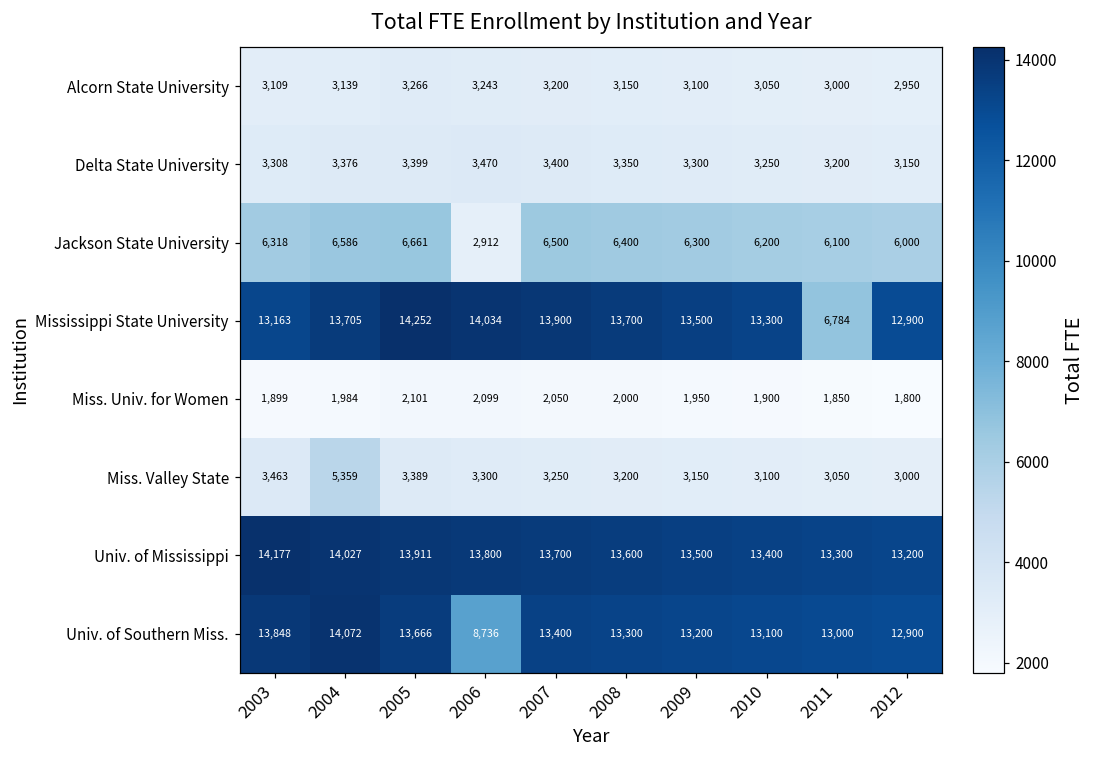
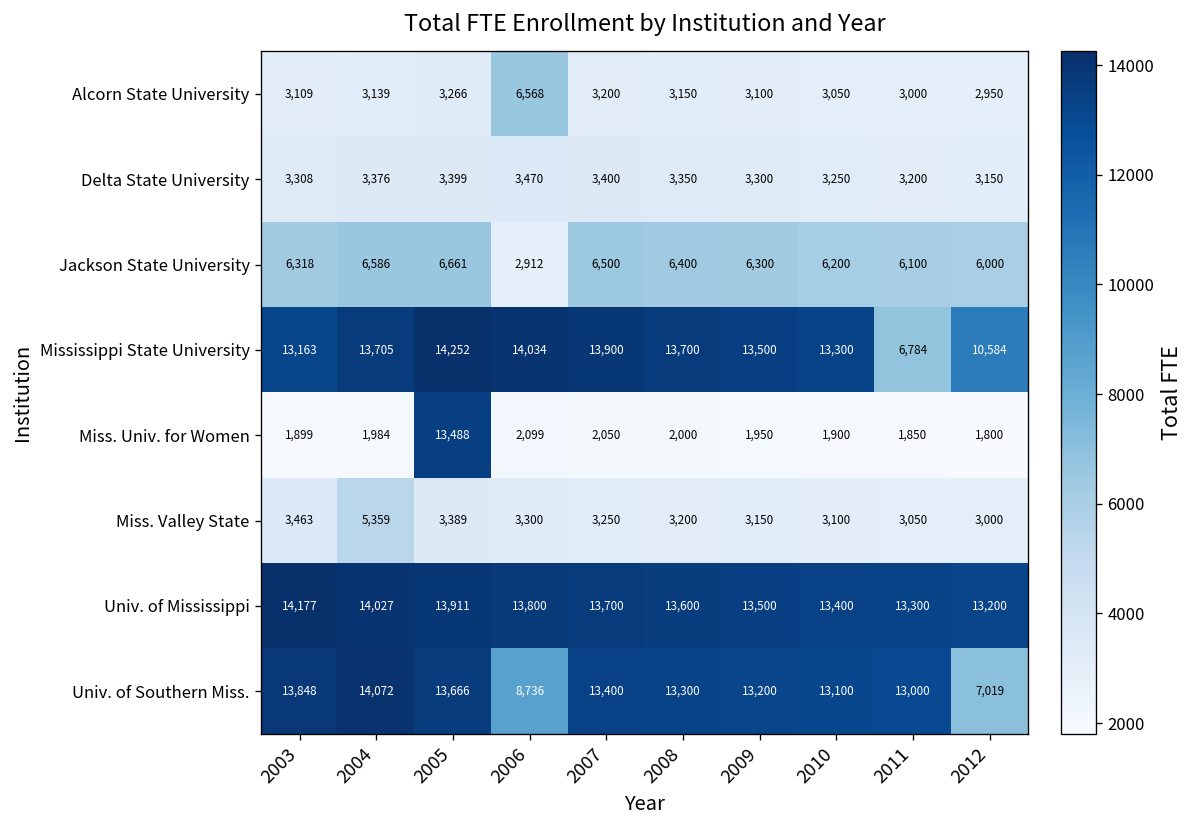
  {
    "Alcorn State University": {
      "2003": "3,109",
      "2004": "3,139",
      "2005": "3,266",
-     "2006": "3,243",
+     "2006": "6,568",
      "2007": "3,200",
      "2008": "3,150",
      "2009": "3,100",
      "2010": "3,050",
      "2011": "3,000",
      "2012": "2,950"
    },
    "Delta State University": {
      "2003": "3,308",
      "2004": "3,376",
      "2005": "3,399",
      "2006": "3,470",
      "2007": "3,400",
      "2008": "3,350",
      "2009": "3,300",
      "2010": "3,250",
      "2011": "3,200",
      "2012": "3,150"
    },
    "Jackson State University": {
      "2003": "6,318",
      "2004": "6,586",
      "2005": "6,661",
      "2006": "2,912",
      "2007": "6,500",
      "2008": "6,400",
      "2009": "6,300",
      "2010": "6,200",
      "2011": "6,100",
      "2012": "6,000"
    },
    "Mississippi State University": {
      "2003": "13,163",
      "2004": "13,705",
      "2005": "14,252",
      "2006": "14,034",
      "2007": "13,900",
      "2008": "13,700",
      "2009": "13,500",
      "2010": "13,300",
      "2011": "6,784",
-     "2012": "12,900"
+     "2012": "10,584"
    },
    "Miss. Univ. for Women": {
      "2003": "1,899",
      "2004": "1,984",
-     "2005": "2,101",
+     "2005": "13,488",
      "2006": "2,099",
      "2007": "2,050",
      "2008": "2,000",
      "2009": "1,950",
      "2010": "1,900",
      "2011": "1,850",
      "2012": "1,800"
    },
    "Miss. Valley State": {
      "2003": "3,463",
      "2004": "5,359",
      "2005": "3,389",
      "2006": "3,300",
      "2007": "3,250",
      "2008": "3,200",
      "2009": "3,150",
      "2010": "3,100",
      "2011": "3,050",
      "2012": "3,000"
    },
    "Univ. of Mississippi": {
      "2003": "14,177",
      "2004": "14,027",
      "2005": "13,911",
      "2006": "13,800",
      "2007": "13,700",
      "2008": "13,600",
      "2009": "13,500",
      "2010": "13,400",
      "2011": "13,300",
      "2012": "13,200"
    },
    "Univ. of Southern Miss.": {
      "2003": "13,848",
      "2004": "14,072",
      "2005": "13,666",
      "2006": "8,736",
      "2007": "13,400",
      "2008": "13,300",
      "2009": "13,200",
      "2010": "13,100",
      "2011": "13,000",
-     "2012": "12,900"
+     "2012": "7,019"
    }
  }
